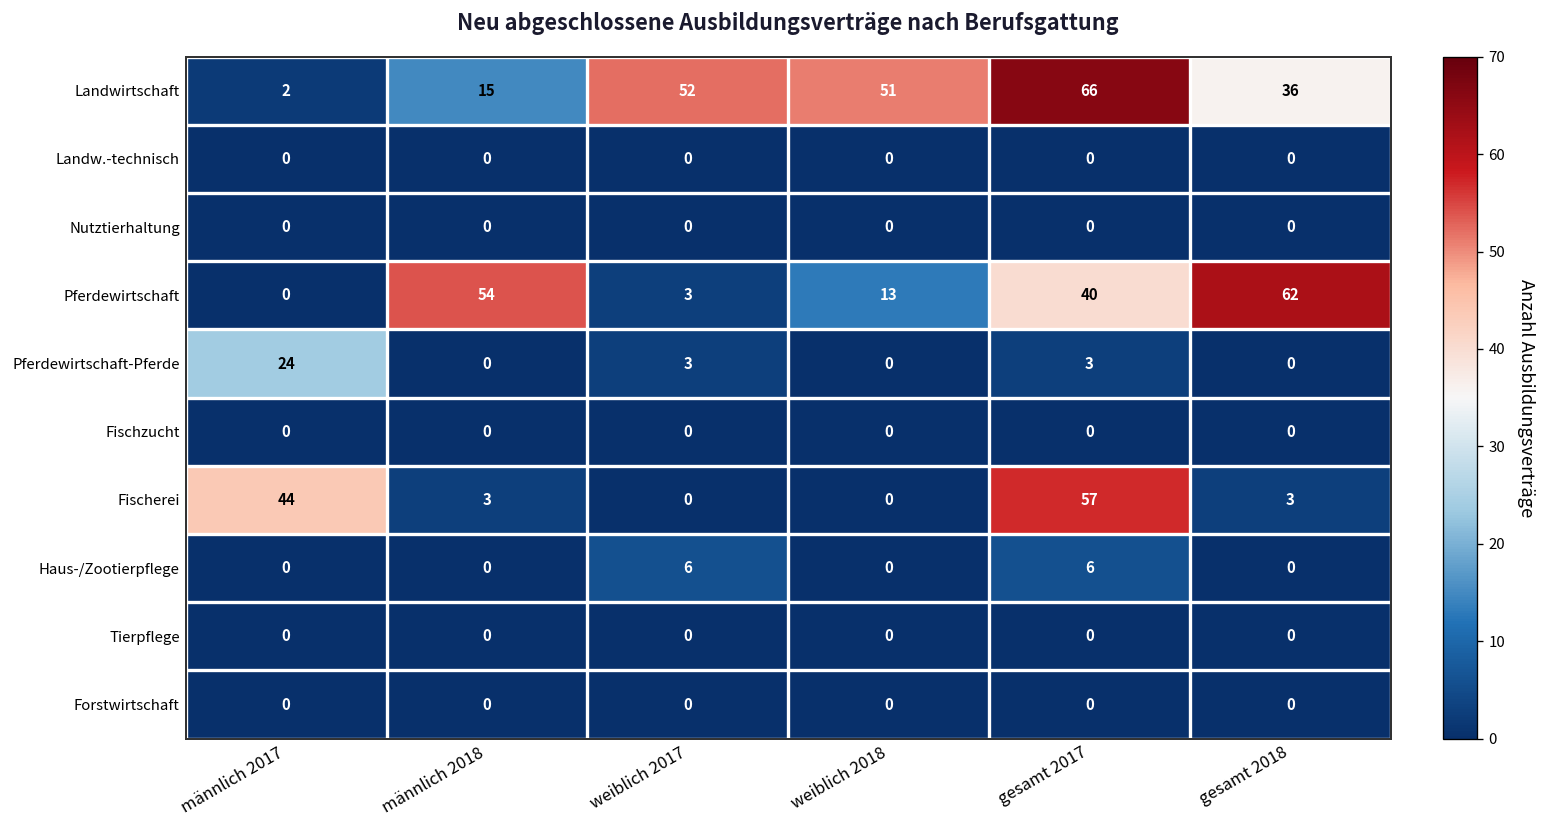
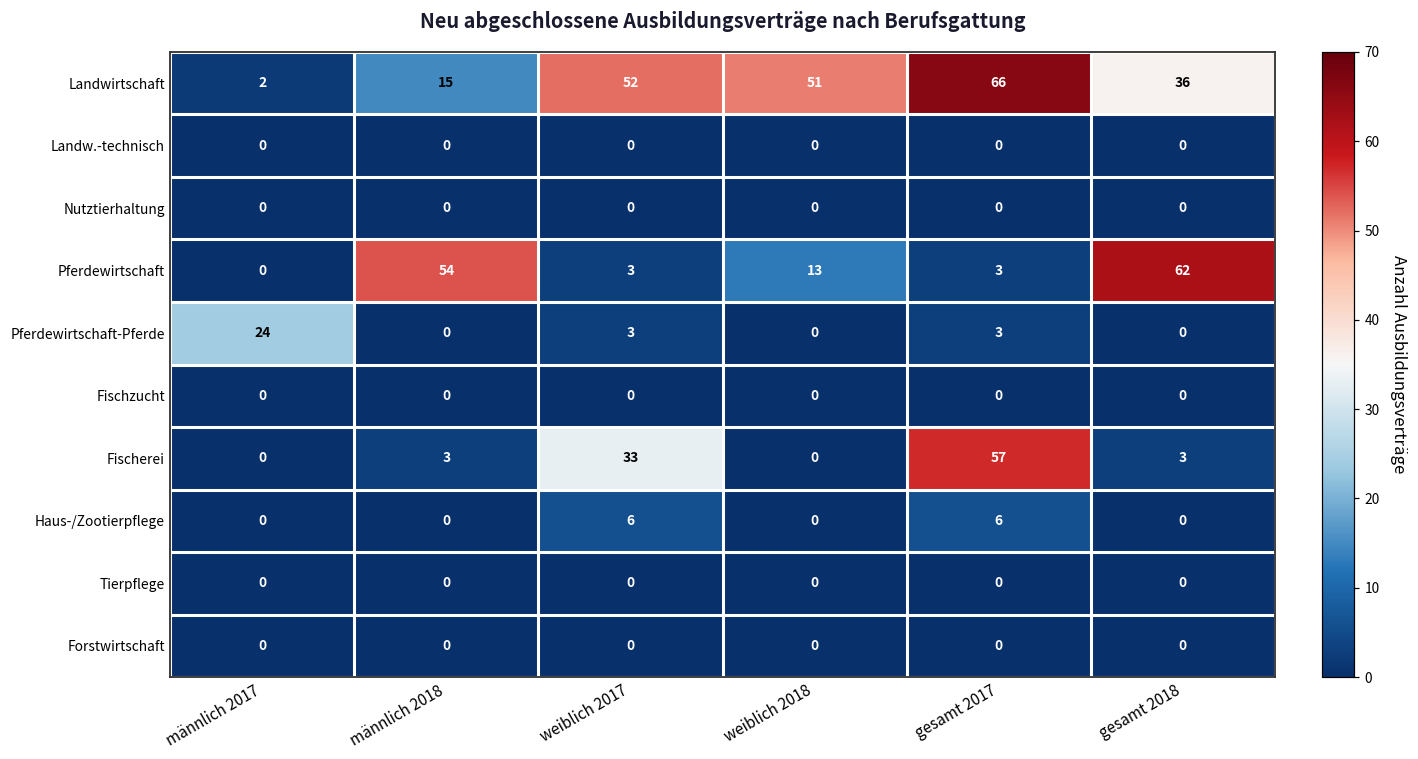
  {
    "Landwirtschaft": {
      "männlich 2017": 2,
      "männlich 2018": 15,
      "weiblich 2017": 52,
      "weiblich 2018": 51,
      "gesamt 2017": 66,
      "gesamt 2018": 36
    },
    "Landw.-technisch": {
      "männlich 2017": 0,
      "männlich 2018": 0,
      "weiblich 2017": 0,
      "weiblich 2018": 0,
      "gesamt 2017": 0,
      "gesamt 2018": 0
    },
    "Nutztierhaltung": {
      "männlich 2017": 0,
      "männlich 2018": 0,
      "weiblich 2017": 0,
      "weiblich 2018": 0,
      "gesamt 2017": 0,
      "gesamt 2018": 0
    },
    "Pferdewirtschaft": {
      "männlich 2017": 0,
      "männlich 2018": 54,
      "weiblich 2017": 3,
      "weiblich 2018": 13,
-     "gesamt 2017": 40,
+     "gesamt 2017": 3,
      "gesamt 2018": 62
    },
    "Pferdewirtschaft-Pferde": {
      "männlich 2017": 24,
      "männlich 2018": 0,
      "weiblich 2017": 3,
      "weiblich 2018": 0,
      "gesamt 2017": 3,
      "gesamt 2018": 0
    },
    "Fischzucht": {
      "männlich 2017": 0,
      "männlich 2018": 0,
      "weiblich 2017": 0,
      "weiblich 2018": 0,
      "gesamt 2017": 0,
      "gesamt 2018": 0
    },
    "Fischerei": {
-     "männlich 2017": 44,
+     "männlich 2017": 0,
      "männlich 2018": 3,
-     "weiblich 2017": 0,
+     "weiblich 2017": 33,
      "weiblich 2018": 0,
      "gesamt 2017": 57,
      "gesamt 2018": 3
    },
    "Haus-/Zootierpflege": {
      "männlich 2017": 0,
      "männlich 2018": 0,
      "weiblich 2017": 6,
      "weiblich 2018": 0,
      "gesamt 2017": 6,
      "gesamt 2018": 0
    },
    "Tierpflege": {
      "männlich 2017": 0,
      "männlich 2018": 0,
      "weiblich 2017": 0,
      "weiblich 2018": 0,
      "gesamt 2017": 0,
      "gesamt 2018": 0
    },
    "Forstwirtschaft": {
      "männlich 2017": 0,
      "männlich 2018": 0,
      "weiblich 2017": 0,
      "weiblich 2018": 0,
      "gesamt 2017": 0,
      "gesamt 2018": 0
    }
  }
